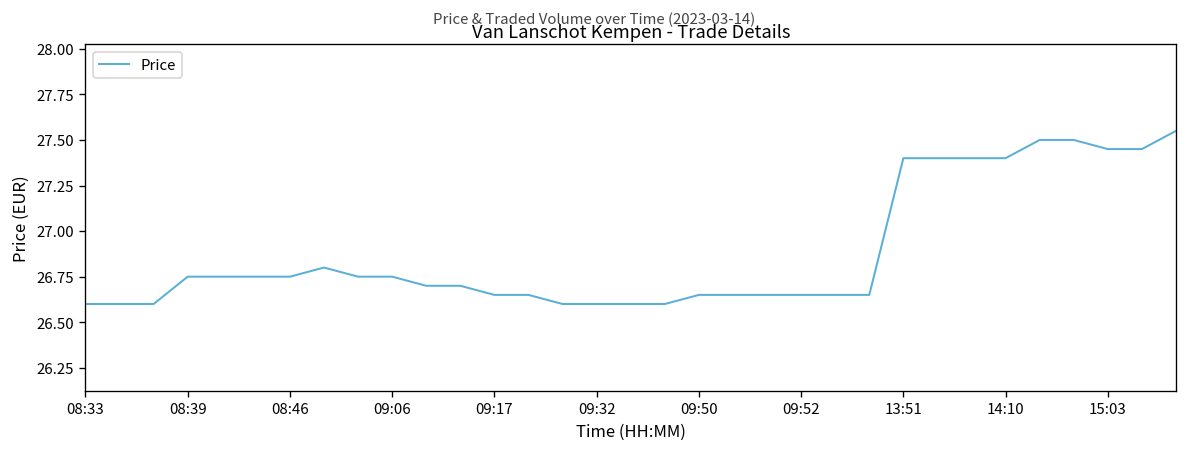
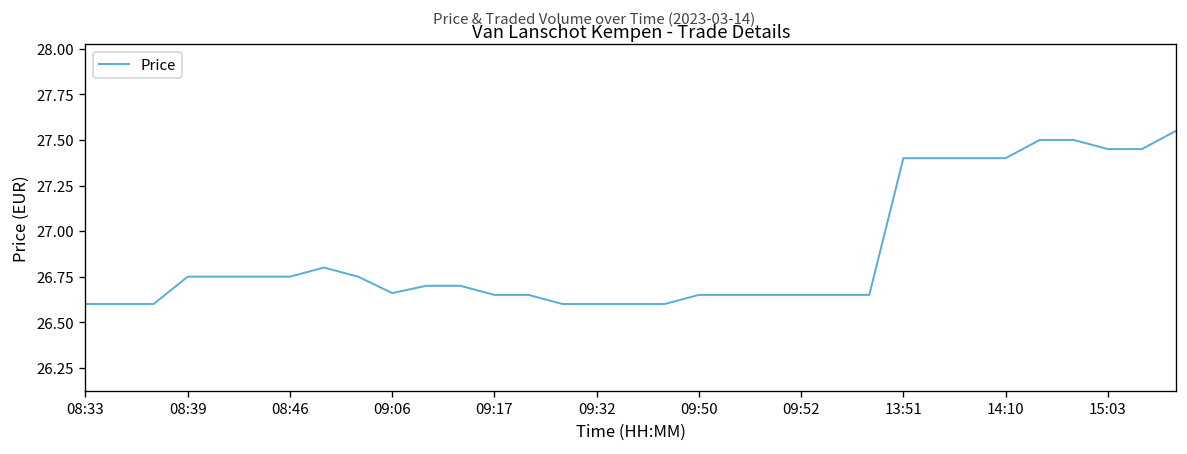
  {
    "08:46": 26.75,
-   "09:06": 26.75,
+   "09:06": 26.66,
    "14:10": 27.40
  }
